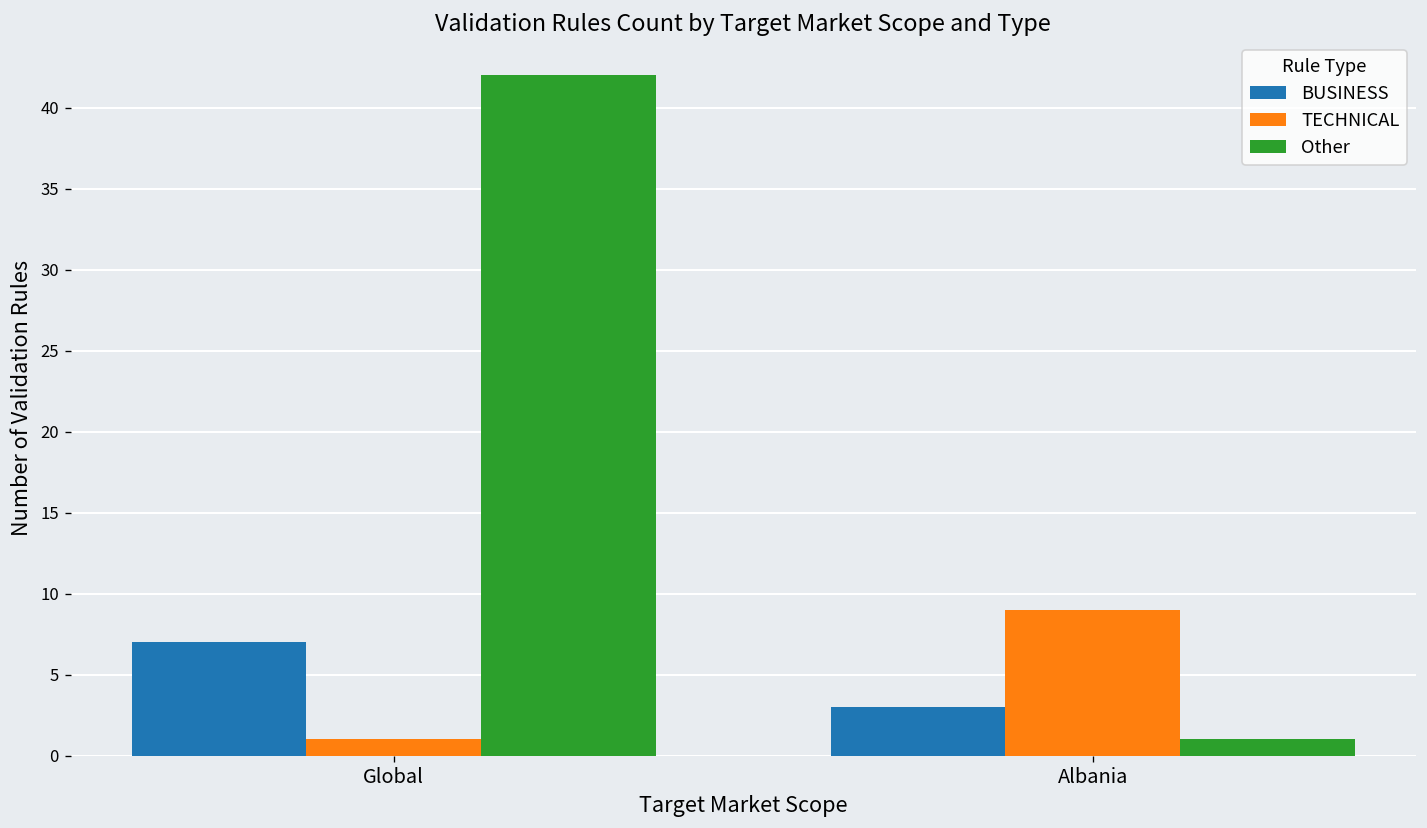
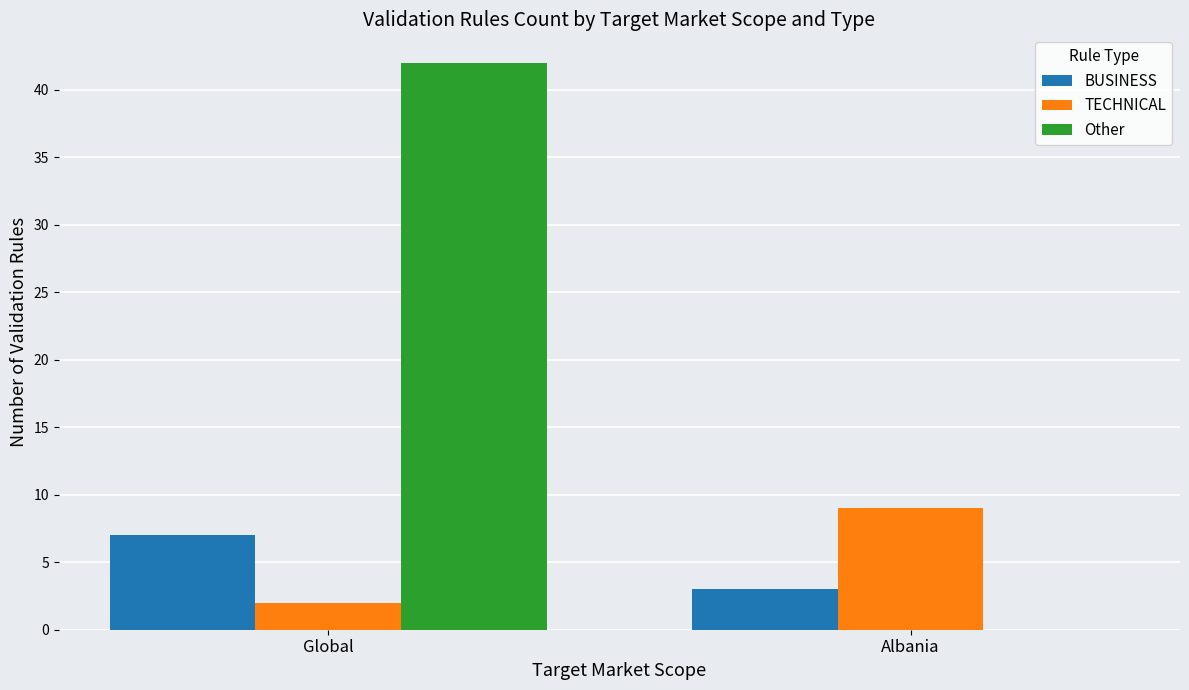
  {
    "BUSINESS": {
      "Global": 7,
      "Albania": 3
    },
    "TECHNICAL": {
-     "Global": 1,
+     "Global": 2,
      "Albania": 9
    },
    "Other": {
      "Global": 42,
-     "Albania": 1
+     "Albania": 0
    }
  }
